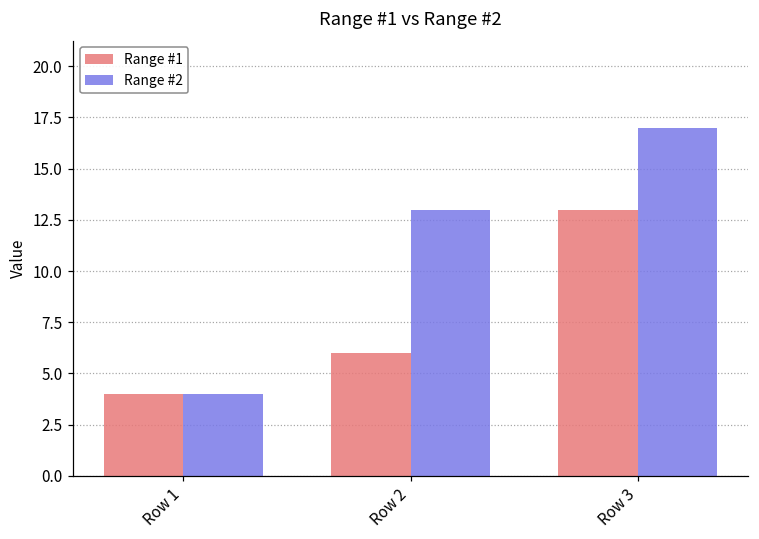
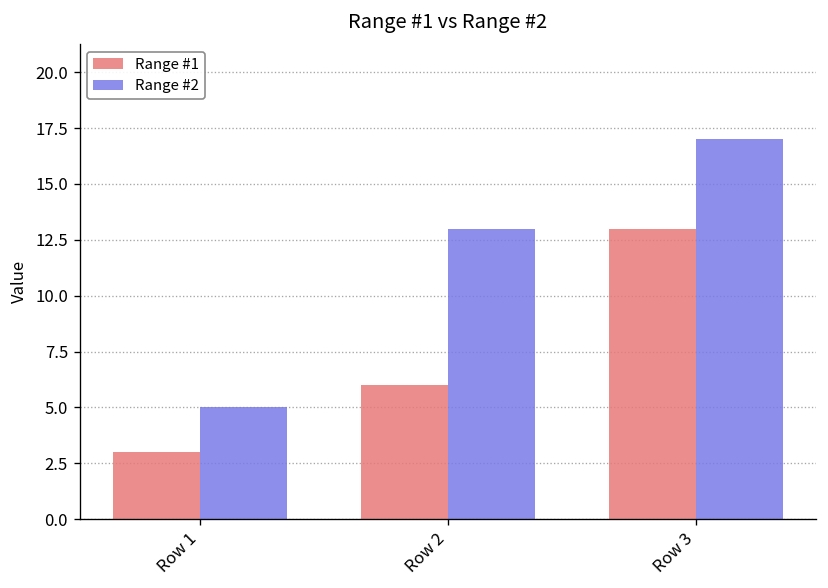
  {
    "Range #1": {
-     "Row 1": 4,
+     "Row 1": 3,
      "Row 2": 6,
      "Row 3": 13
    },
    "Range #2": {
-     "Row 1": 4,
+     "Row 1": 5,
      "Row 2": 13,
      "Row 3": 17
    }
  }
